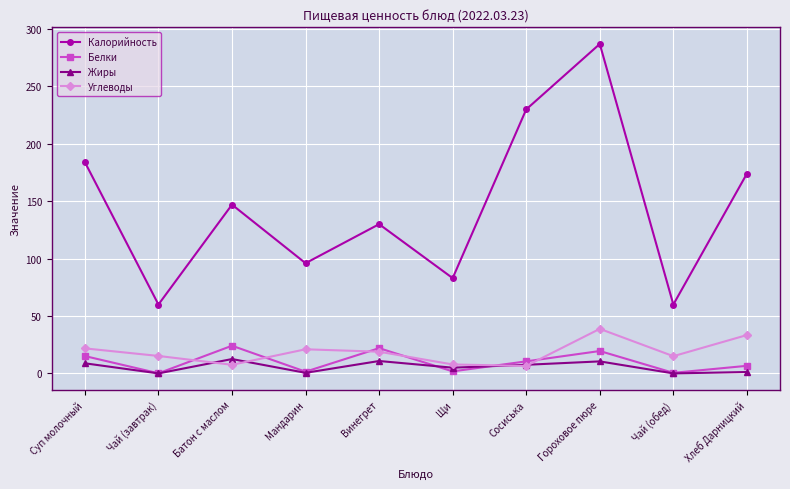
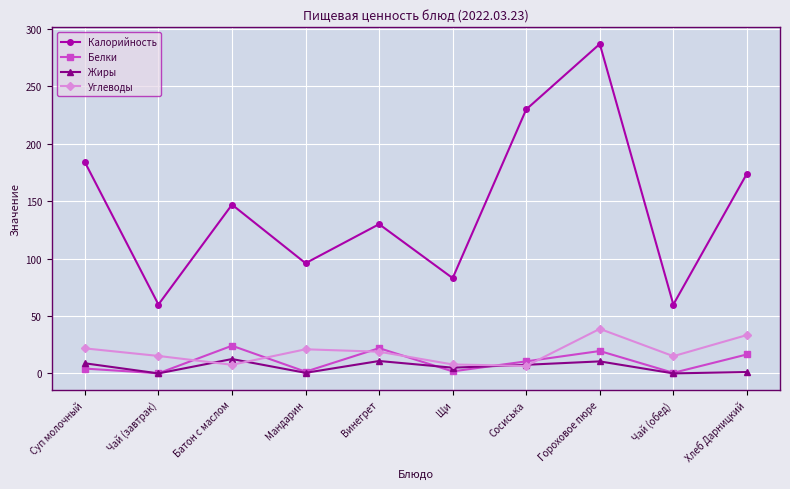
  {
    "Белки": {
-     "Суп молочный": 15,
+     "Суп молочный": 4,
      "Батон с маслом": 24,
      "Винегрет": 22,
      "Щи": 2,
      "Сосиська": 11,
      "Гороховое пюре": 20,
-     "Хлеб Дарницкий": 7
+     "Хлеб Дарницкий": 17
    },
    "Углеводы": {
      "Суп молочный": 22,
      "Чай (завтрак)": 15,
      "Батон с маслом": 8,
      "Мандарин": 21,
      "Винегрет": 19,
      "Щи": 8,
      "Гороховое пюре": 39,
      "Чай (обед)": 15,
      "Хлеб Дарницкий": 33
    }
  }
